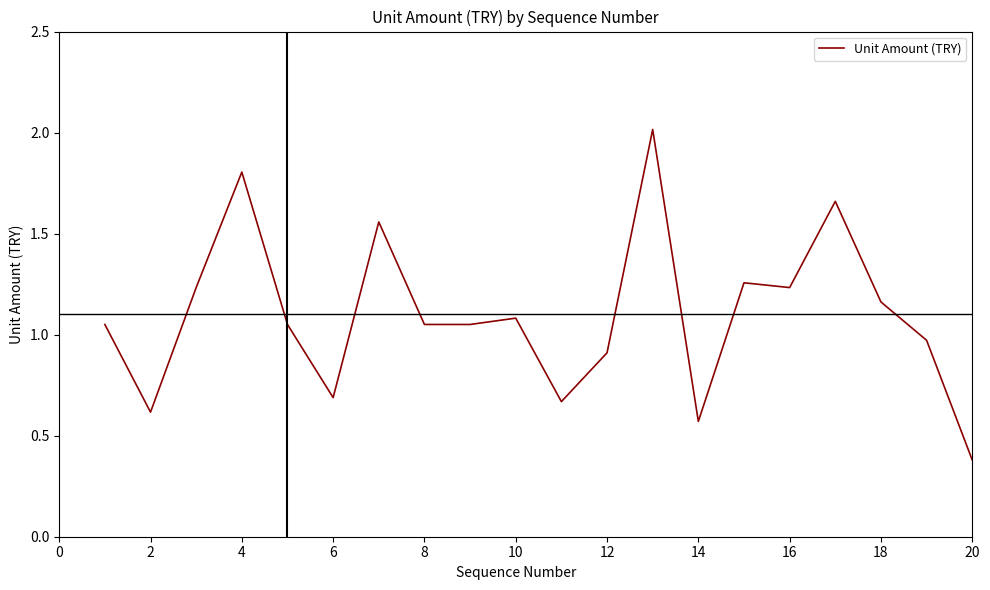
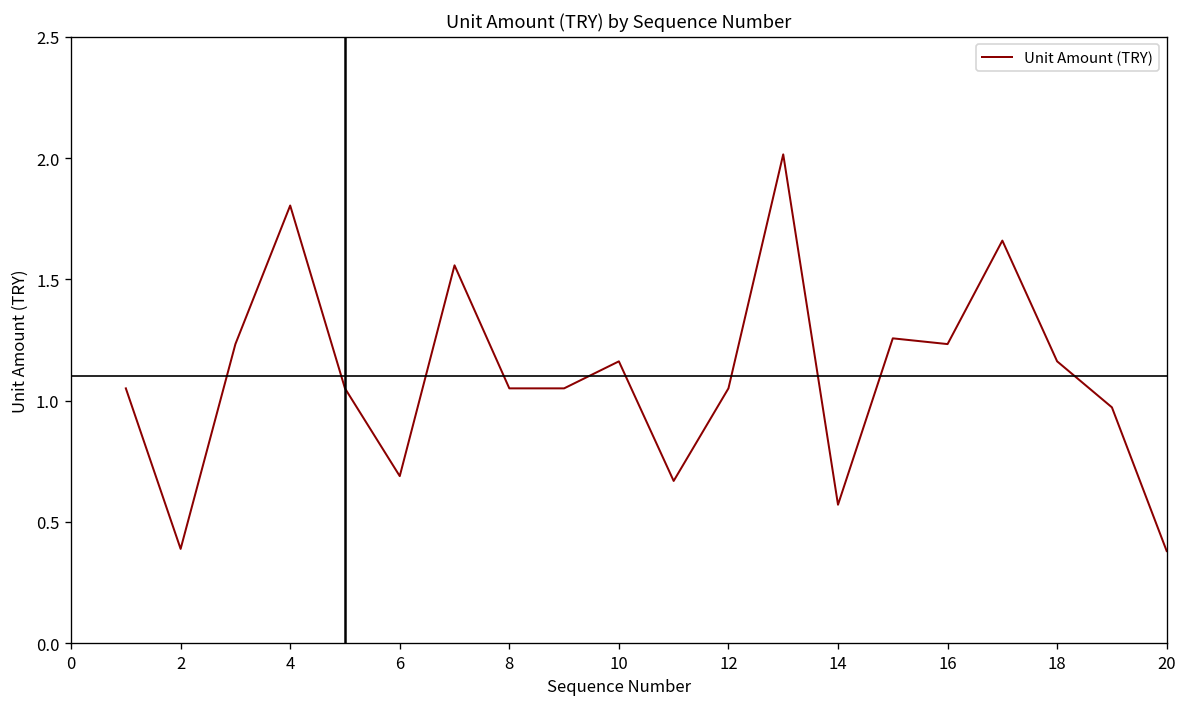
  {
-   "2": 0.62,
+   "2": 0.39,
    "4": 1.80,
    "6": 0.69,
    "8": 1.05,
-   "10": 1.08,
-   "12": 0.91,
+   "10": 1.16,
+   "12": 1.05,
    "14": 0.57,
    "16": 1.23,
    "18": 1.16,
    "20": 0.38
  }
